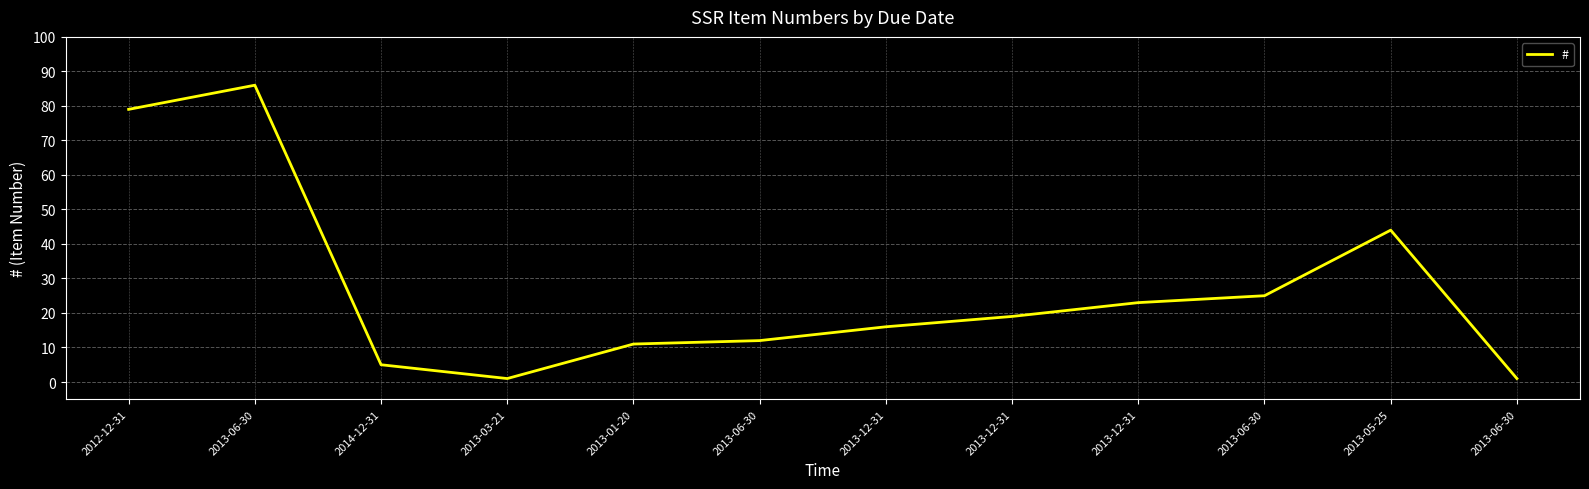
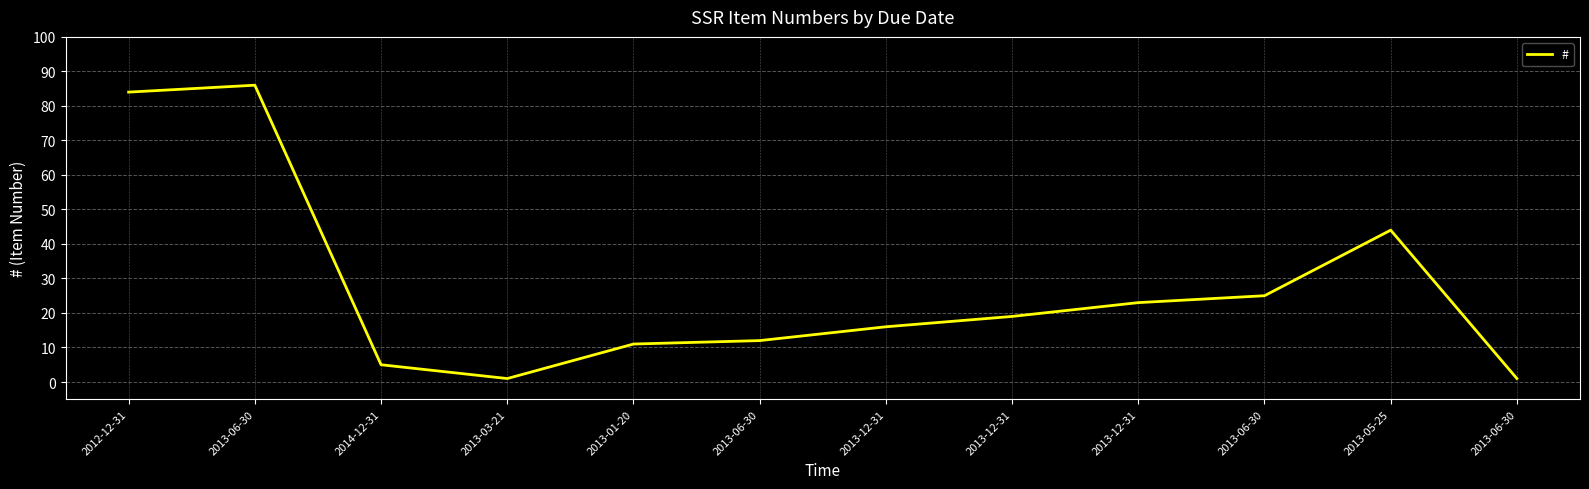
  {
-   "2012-12-31": 79,
+   "2012-12-31": 84,
    "2014-12-31": 5,
    "2013-03-21": 1,
    "2013-01-20": 11,
    "2013-05-25": 44
  }
